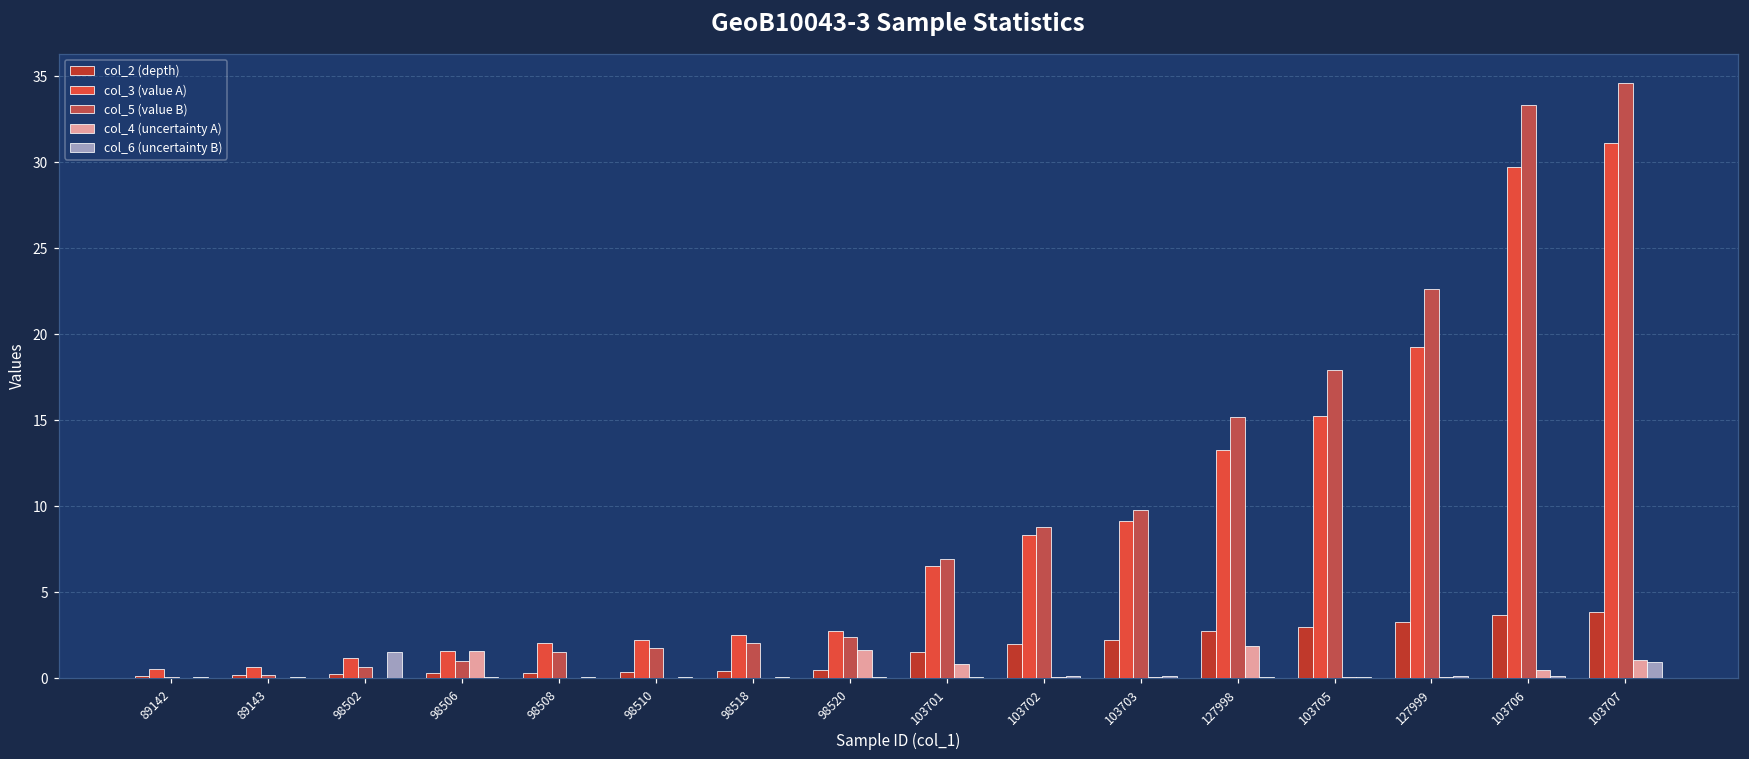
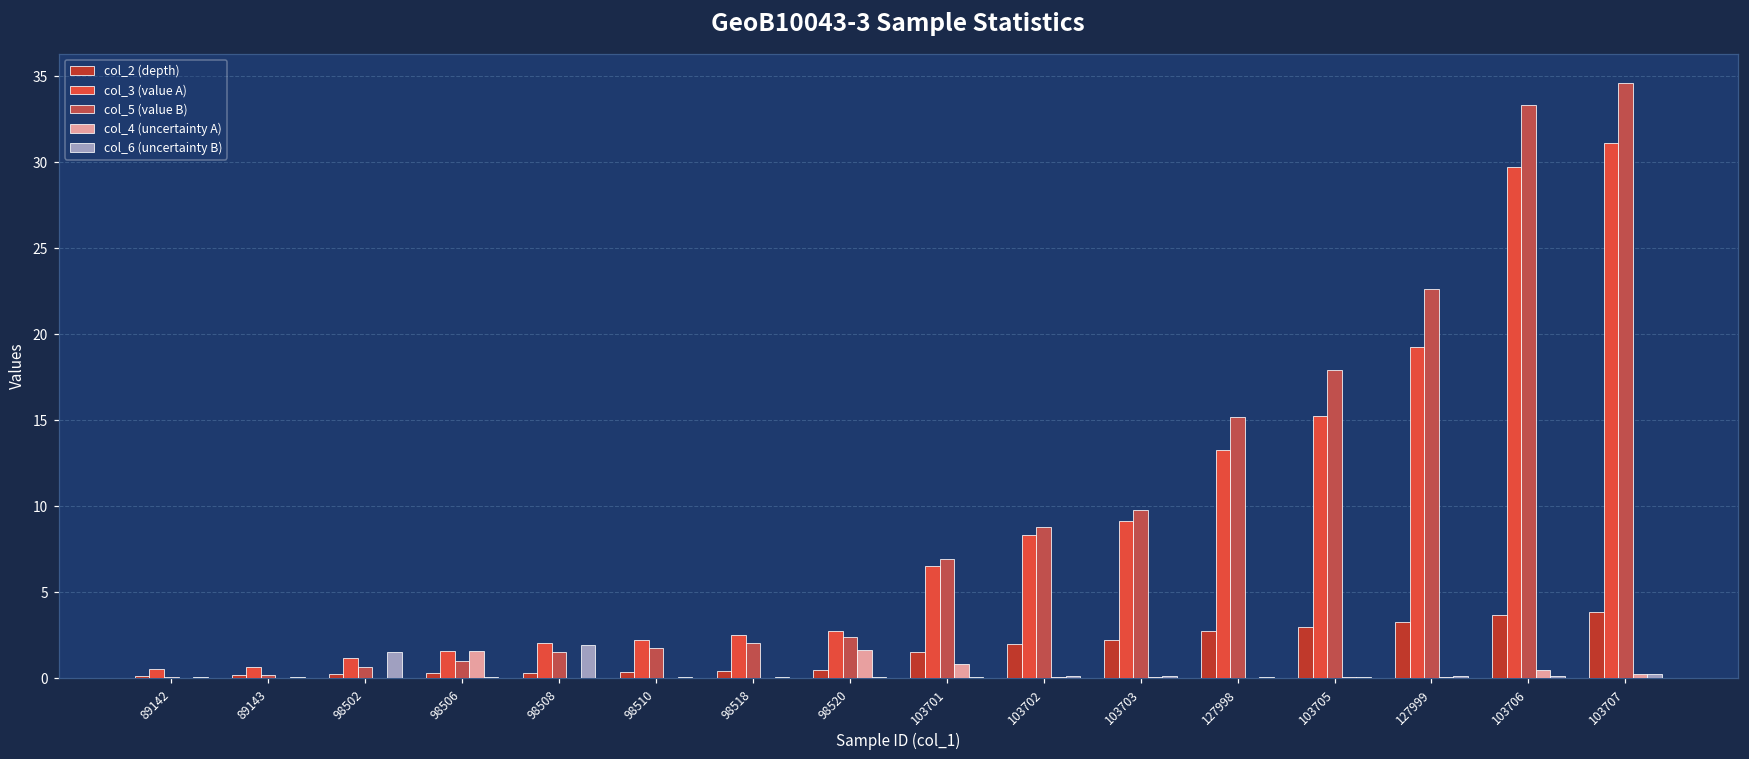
  {
    "col_4 (uncertainty A)": {
      "98506": 1.6,
      "98520": 1.6,
      "103701": 0.8,
-     "127998": 1.8,
+     "127998": 0.0,
      "103706": 0.5,
-     "103707": 1.0
+     "103707": 0.2
    },
    "col_6 (uncertainty B)": {
      "98502": 1.6,
-     "98508": 0.1,
-     "103707": 0.9
+     "98508": 1.9,
+     "103707": 0.2
    }
  }
